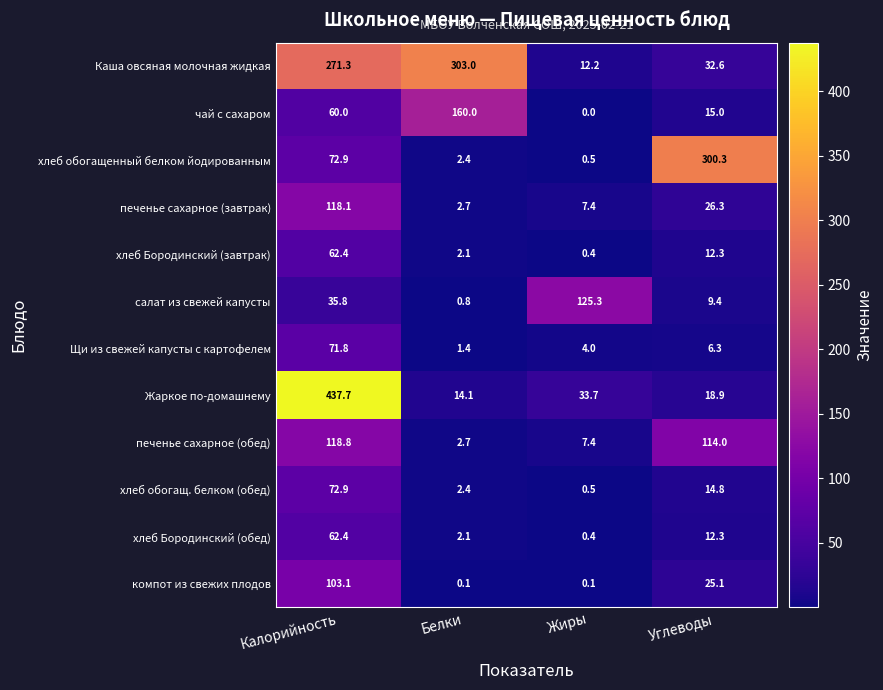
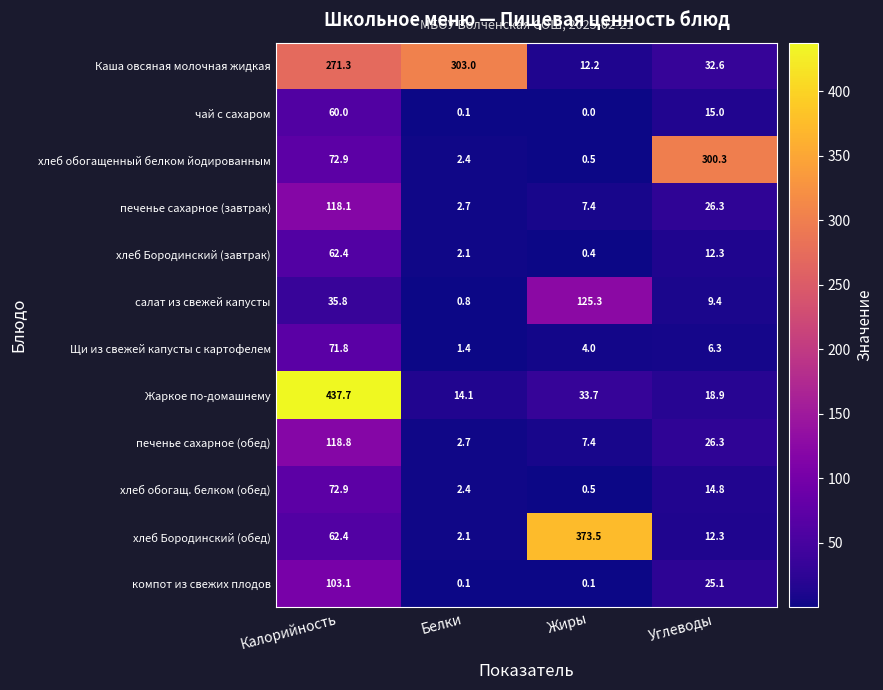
  {
    "Каша овсяная молочная жидкая": {
      "Калорийность": 271.3,
      "Белки": 303.0,
      "Жиры": 12.2,
      "Углеводы": 32.6
    },
    "чай с сахаром": {
      "Калорийность": 60.0,
-     "Белки": 160.0,
+     "Белки": 0.1,
      "Жиры": 0.0,
      "Углеводы": 15.0
    },
    "хлеб обогащенный белком йодированным": {
      "Калорийность": 72.9,
      "Белки": 2.4,
      "Жиры": 0.5,
      "Углеводы": 300.3
    },
    "печенье сахарное (завтрак)": {
      "Калорийность": 118.1,
      "Белки": 2.7,
      "Жиры": 7.4,
      "Углеводы": 26.3
    },
    "хлеб Бородинский (завтрак)": {
      "Калорийность": 62.4,
      "Белки": 2.1,
      "Жиры": 0.4,
      "Углеводы": 12.3
    },
    "салат из свежей капусты": {
      "Калорийность": 35.8,
      "Белки": 0.8,
      "Жиры": 125.3,
      "Углеводы": 9.4
    },
    "Щи из свежей капусты с картофелем": {
      "Калорийность": 71.8,
      "Белки": 1.4,
      "Жиры": 4.0,
      "Углеводы": 6.3
    },
    "Жаркое по-домашнему": {
      "Калорийность": 437.7,
      "Белки": 14.1,
      "Жиры": 33.7,
      "Углеводы": 18.9
    },
    "печенье сахарное (обед)": {
      "Калорийность": 118.8,
      "Белки": 2.7,
      "Жиры": 7.4,
-     "Углеводы": 114.0
+     "Углеводы": 26.3
    },
    "хлеб обогащ. белком (обед)": {
      "Калорийность": 72.9,
      "Белки": 2.4,
      "Жиры": 0.5,
      "Углеводы": 14.8
    },
    "хлеб Бородинский (обед)": {
      "Калорийность": 62.4,
      "Белки": 2.1,
-     "Жиры": 0.4,
+     "Жиры": 373.5,
      "Углеводы": 12.3
    },
    "компот из свежих плодов": {
      "Калорийность": 103.1,
      "Белки": 0.1,
      "Жиры": 0.1,
      "Углеводы": 25.1
    }
  }
